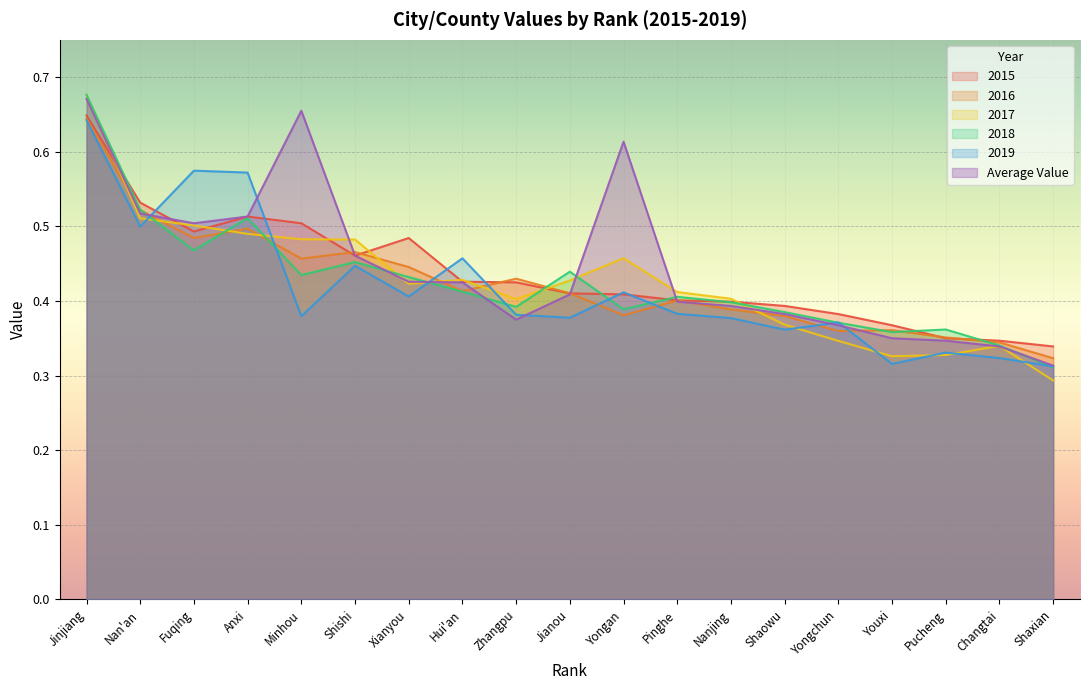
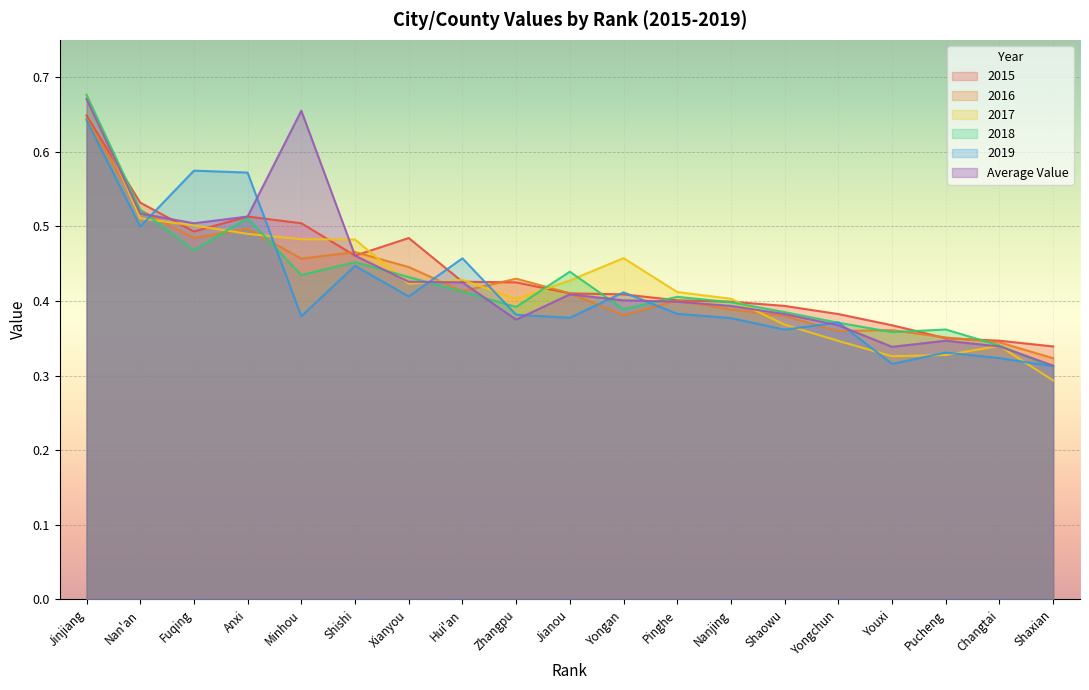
  {
    "Average Value": {
      "Jinjiang": 0.67,
      "Nan'an": 0.52,
      "Minhou": 0.66,
      "Zhangpu": 0.38,
-     "Yongan": 0.61,
+     "Yongan": 0.40,
      "Nanjing": 0.39,
-     "Youxi": 0.35
+     "Youxi": 0.34
    }
  }
